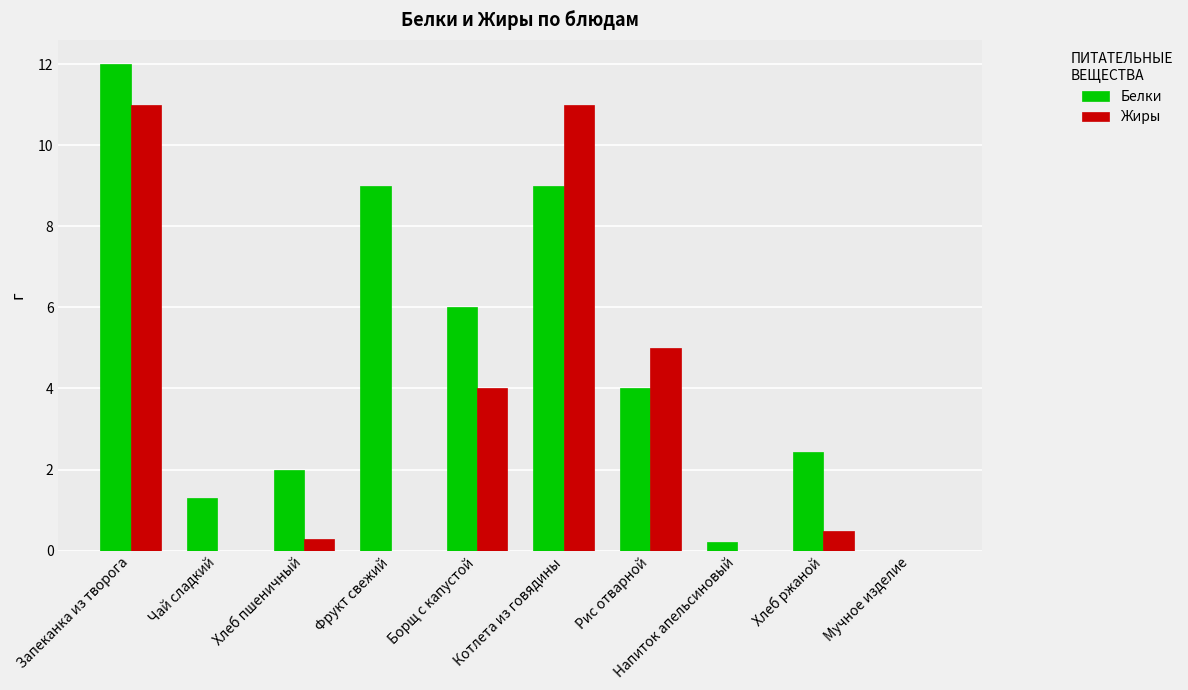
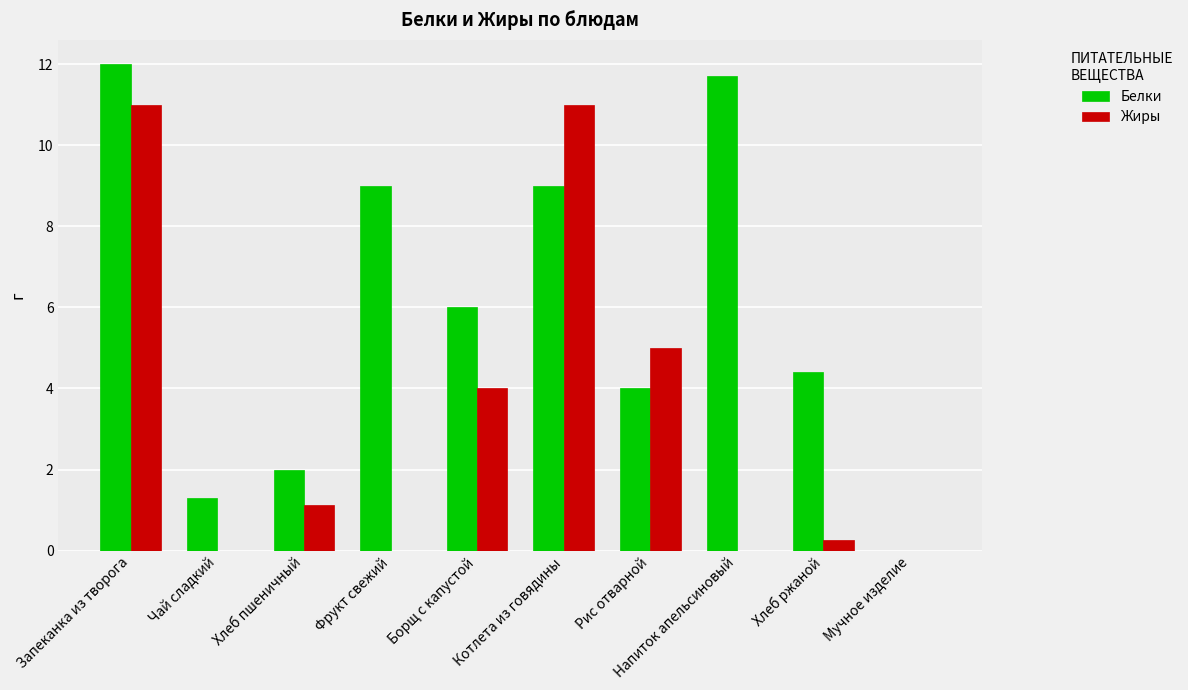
  {
    "Белки": {
      "Запеканка из творога": 12.0,
      "Чай сладкий": 1.3,
      "Хлеб пшеничный": 2.0,
      "Фрукт свежий": 9.0,
      "Борщ с капустой": 6.0,
      "Котлета из говядины": 9.0,
      "Рис отварной": 4.0,
-     "Напиток апельсиновый": 0.2,
-     "Хлеб ржаной": 2.4,
+     "Напиток апельсиновый": 11.7,
+     "Хлеб ржаной": 4.4,
      "Мучное изделие": 0.0
    },
    "Жиры": {
      "Запеканка из творога": 11.0,
      "Чай сладкий": 0.0,
-     "Хлеб пшеничный": 0.3,
+     "Хлеб пшеничный": 1.1,
      "Фрукт свежий": 0.0,
      "Борщ с капустой": 4.0,
      "Котлета из говядины": 11.0,
      "Рис отварной": 5.0,
      "Напиток апельсиновый": 0.0,
-     "Хлеб ржаной": 0.5,
+     "Хлеб ржаной": 0.3,
      "Мучное изделие": 0.0
    }
  }
